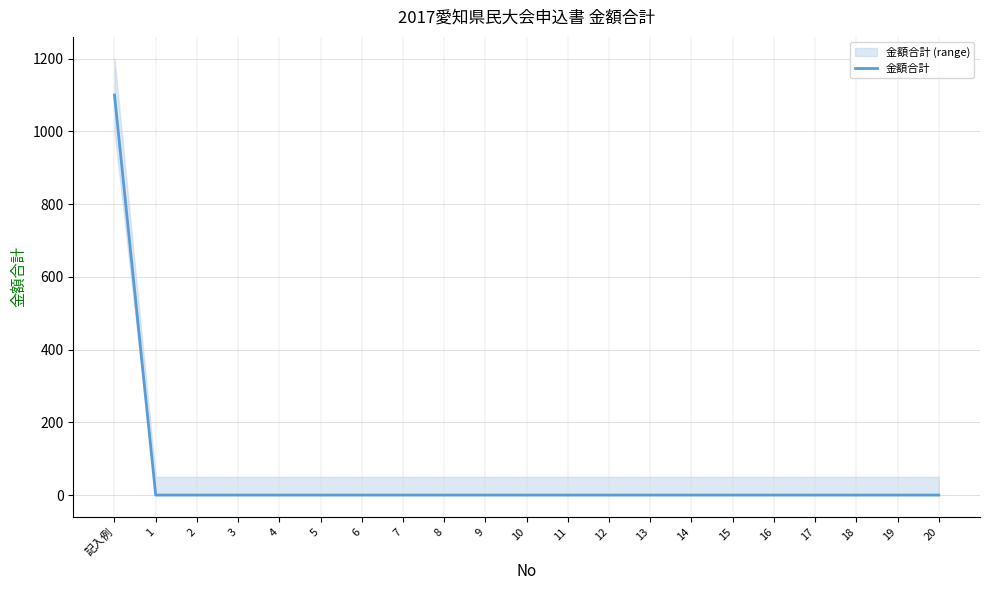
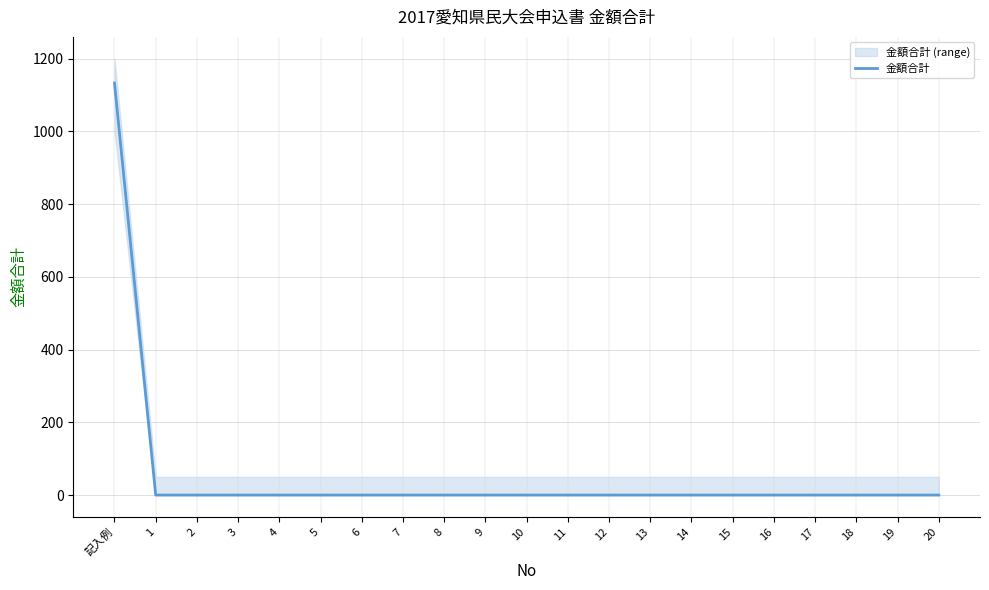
  {
    "金額合計": {
-     "記入例": 1100,
+     "記入例": 1130,
      "1": 0,
      "2": 0,
      "3": 0,
      "4": 0,
      "5": 0,
      "6": 0,
      "7": 0,
      "8": 0,
      "9": 0,
      "10": 0,
      "11": 0,
      "12": 0,
      "13": 0,
      "14": 0,
      "15": 0,
      "16": 0,
      "17": 0,
      "18": 0,
      "19": 0,
      "20": 0
    }
  }
